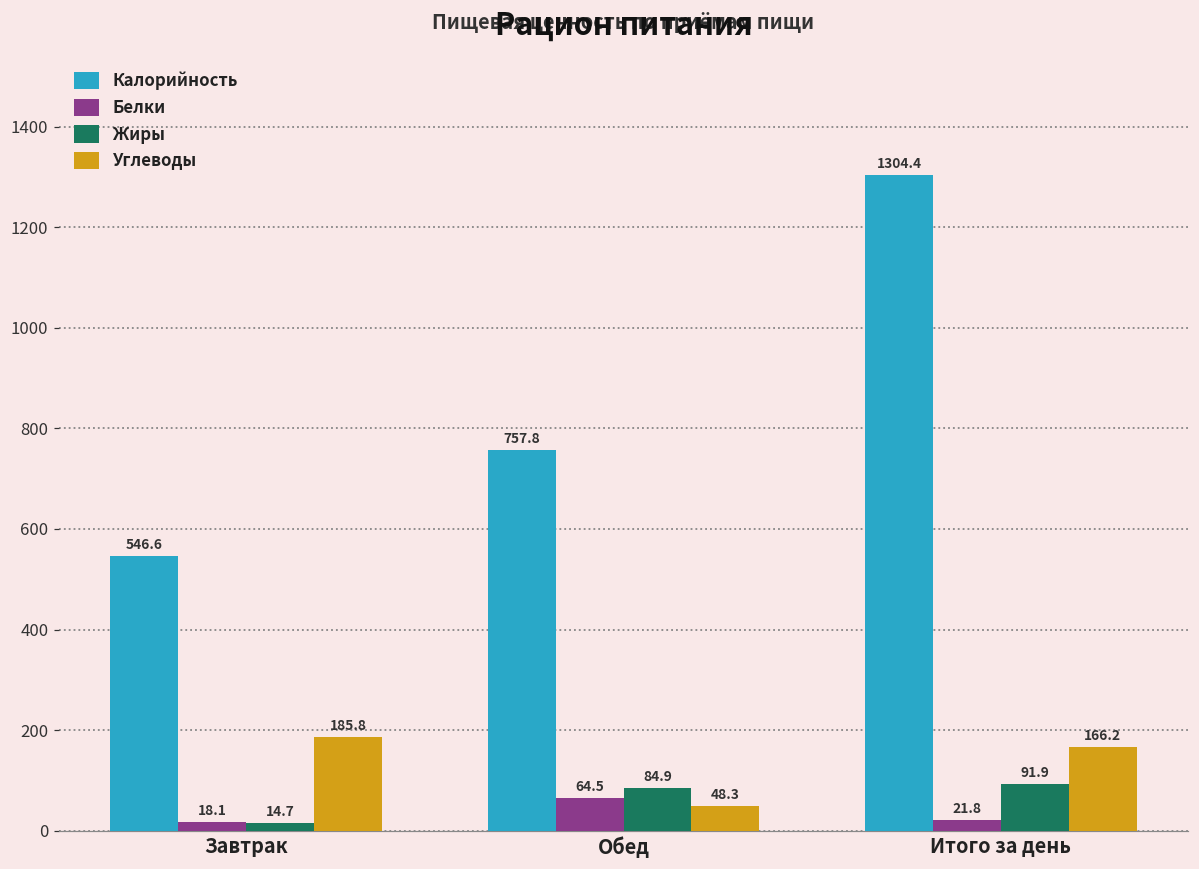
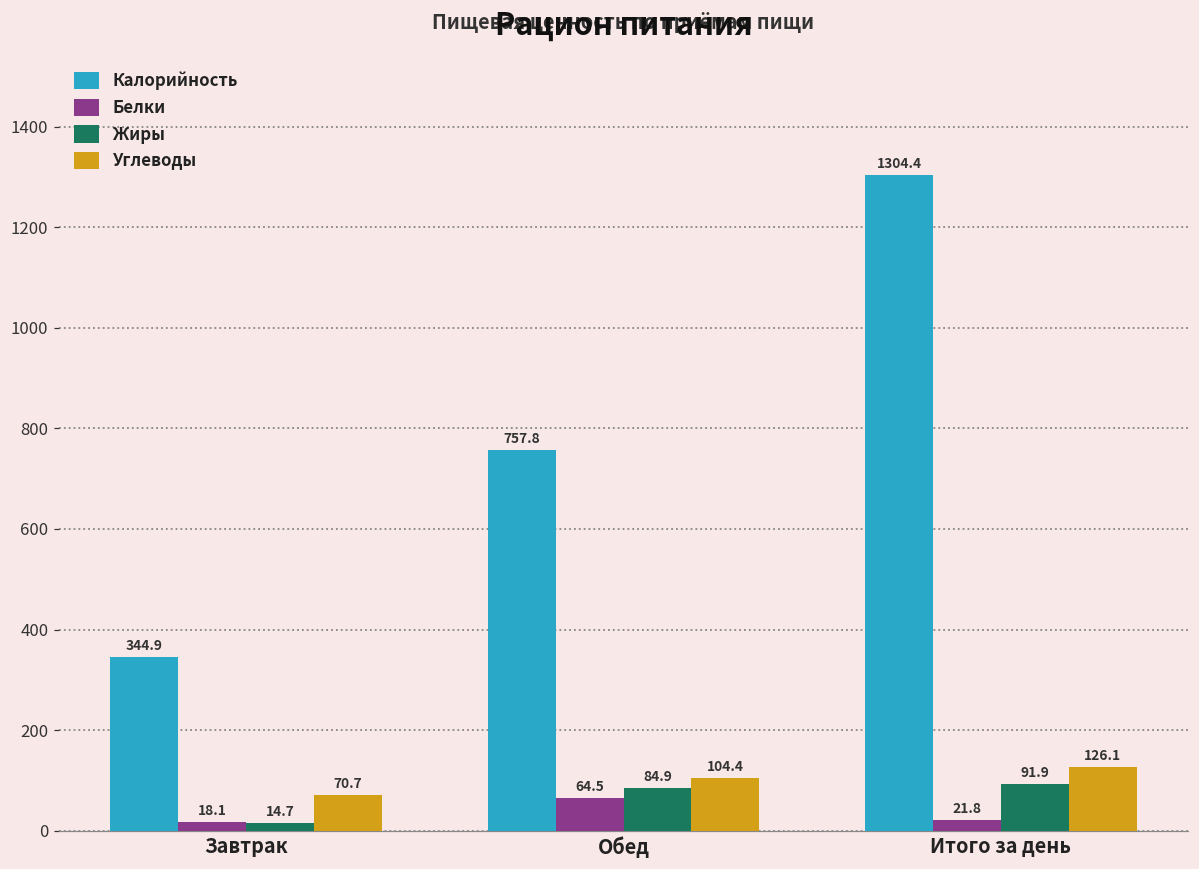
  {
    "Калорийность": {
-     "Завтрак": 546.6,
+     "Завтрак": 344.9,
      "Обед": 757.8,
      "Итого за день": 1304.4
    },
    "Белки": {
      "Завтрак": 18.1,
      "Обед": 64.5,
      "Итого за день": 21.8
    },
    "Жиры": {
      "Завтрак": 14.7,
      "Обед": 84.9,
      "Итого за день": 91.9
    },
    "Углеводы": {
-     "Завтрак": 185.8,
-     "Обед": 48.3,
-     "Итого за день": 166.2
+     "Завтрак": 70.7,
+     "Обед": 104.4,
+     "Итого за день": 126.1
    }
  }
